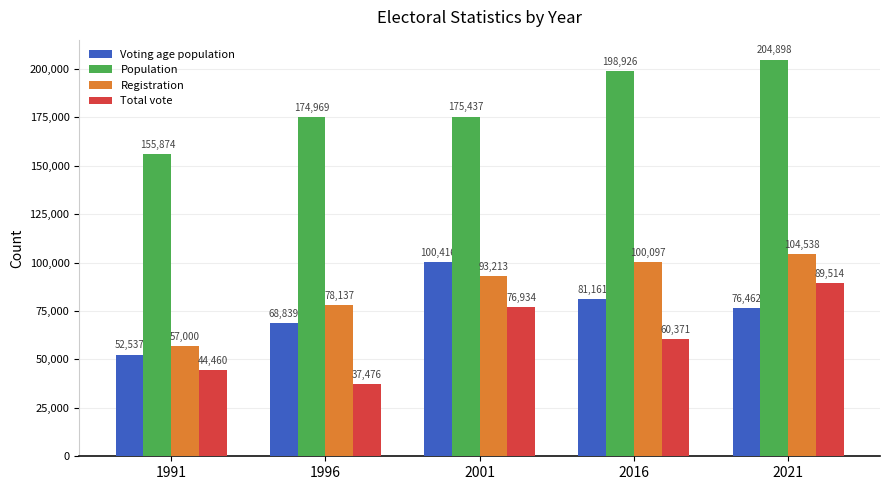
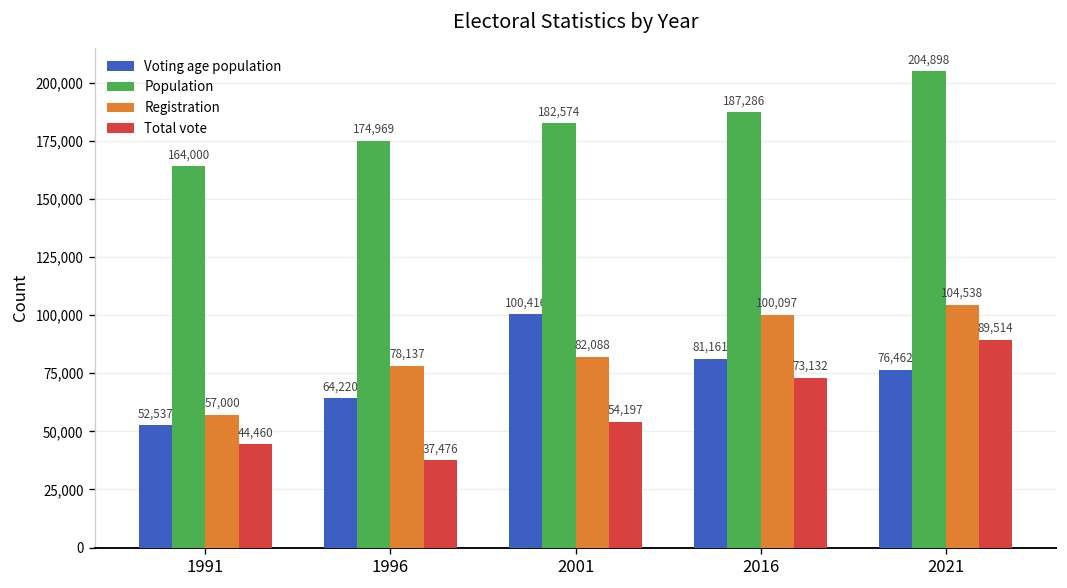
  {
    "Voting age population": {
      "1991": "52,537",
-     "1996": "68,839",
+     "1996": "64,220",
      "2001": "100,416",
      "2016": "81,161",
      "2021": "76,462"
    },
    "Population": {
-     "1991": "155,874",
+     "1991": "164,000",
      "1996": "174,969",
-     "2001": "175,437",
-     "2016": "198,926",
+     "2001": "182,574",
+     "2016": "187,286",
      "2021": "204,898"
    },
    "Registration": {
      "1991": "57,000",
      "1996": "78,137",
-     "2001": "93,213",
+     "2001": "82,088",
      "2016": "100,097",
      "2021": "104,538"
    },
    "Total vote": {
      "1991": "44,460",
      "1996": "37,476",
-     "2001": "76,934",
-     "2016": "60,371",
+     "2001": "54,197",
+     "2016": "73,132",
      "2021": "89,514"
    }
  }
